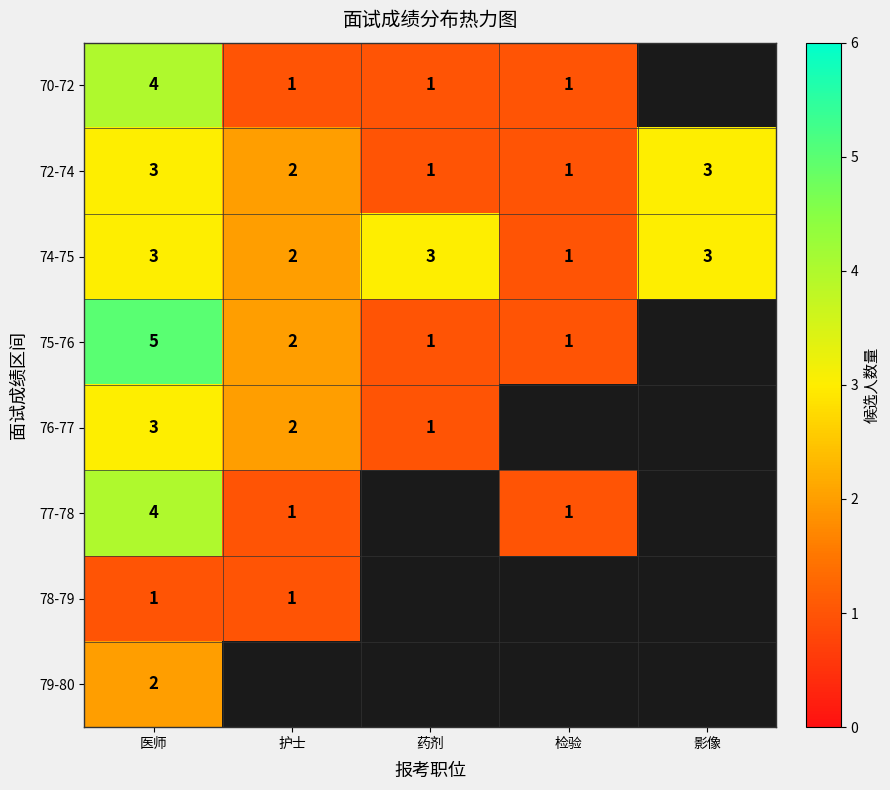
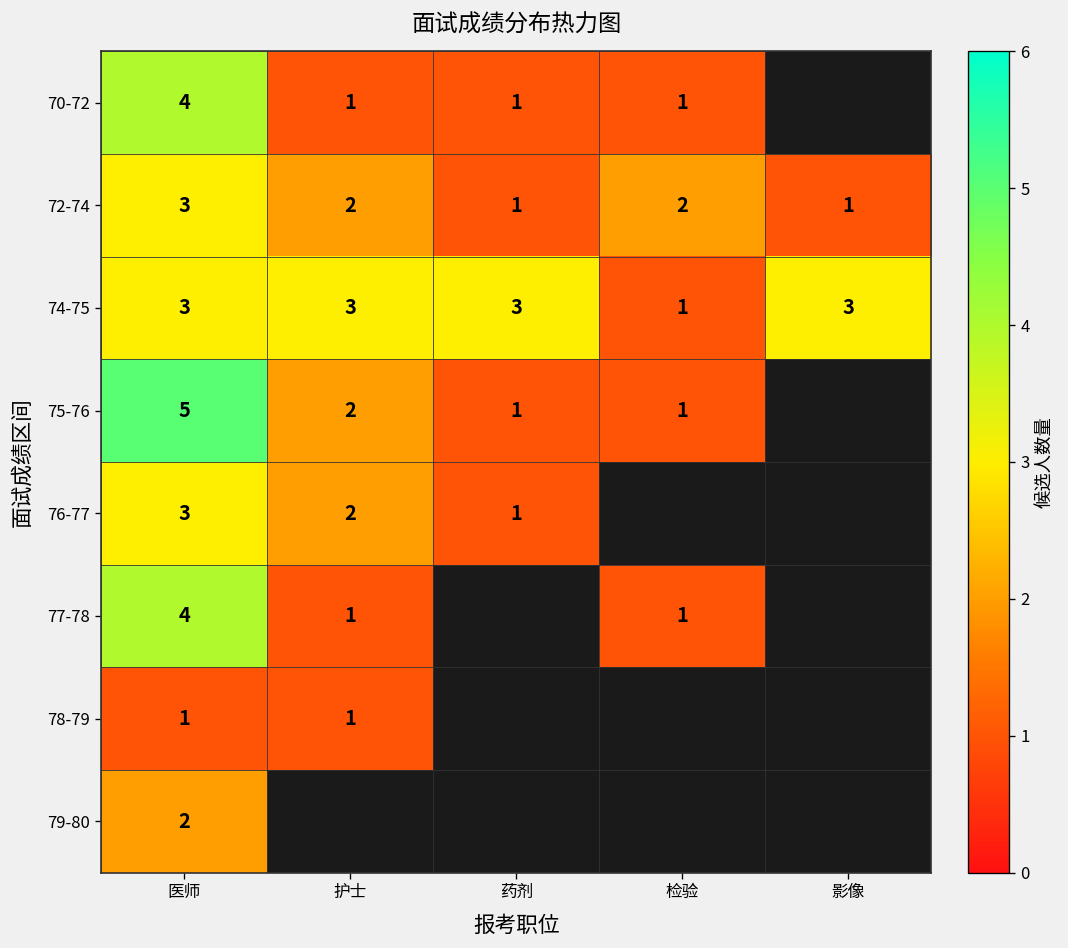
  {
    "70-72": {
      "医师": 4,
      "护士": 1,
      "药剂": 1,
      "检验": 1
    },
    "72-74": {
      "医师": 3,
      "护士": 2,
      "药剂": 1,
-     "检验": 1,
-     "影像": 3
+     "检验": 2,
+     "影像": 1
    },
    "74-75": {
      "医师": 3,
-     "护士": 2,
+     "护士": 3,
      "药剂": 3,
      "检验": 1,
      "影像": 3
    },
    "75-76": {
      "医师": 5,
      "护士": 2,
      "药剂": 1,
      "检验": 1
    },
    "76-77": {
      "医师": 3,
      "护士": 2,
      "药剂": 1
    },
    "77-78": {
      "医师": 4,
      "护士": 1,
      "检验": 1
    },
    "78-79": {
      "医师": 1,
      "护士": 1
    },
    "79-80": {
      "医师": 2
    }
  }
